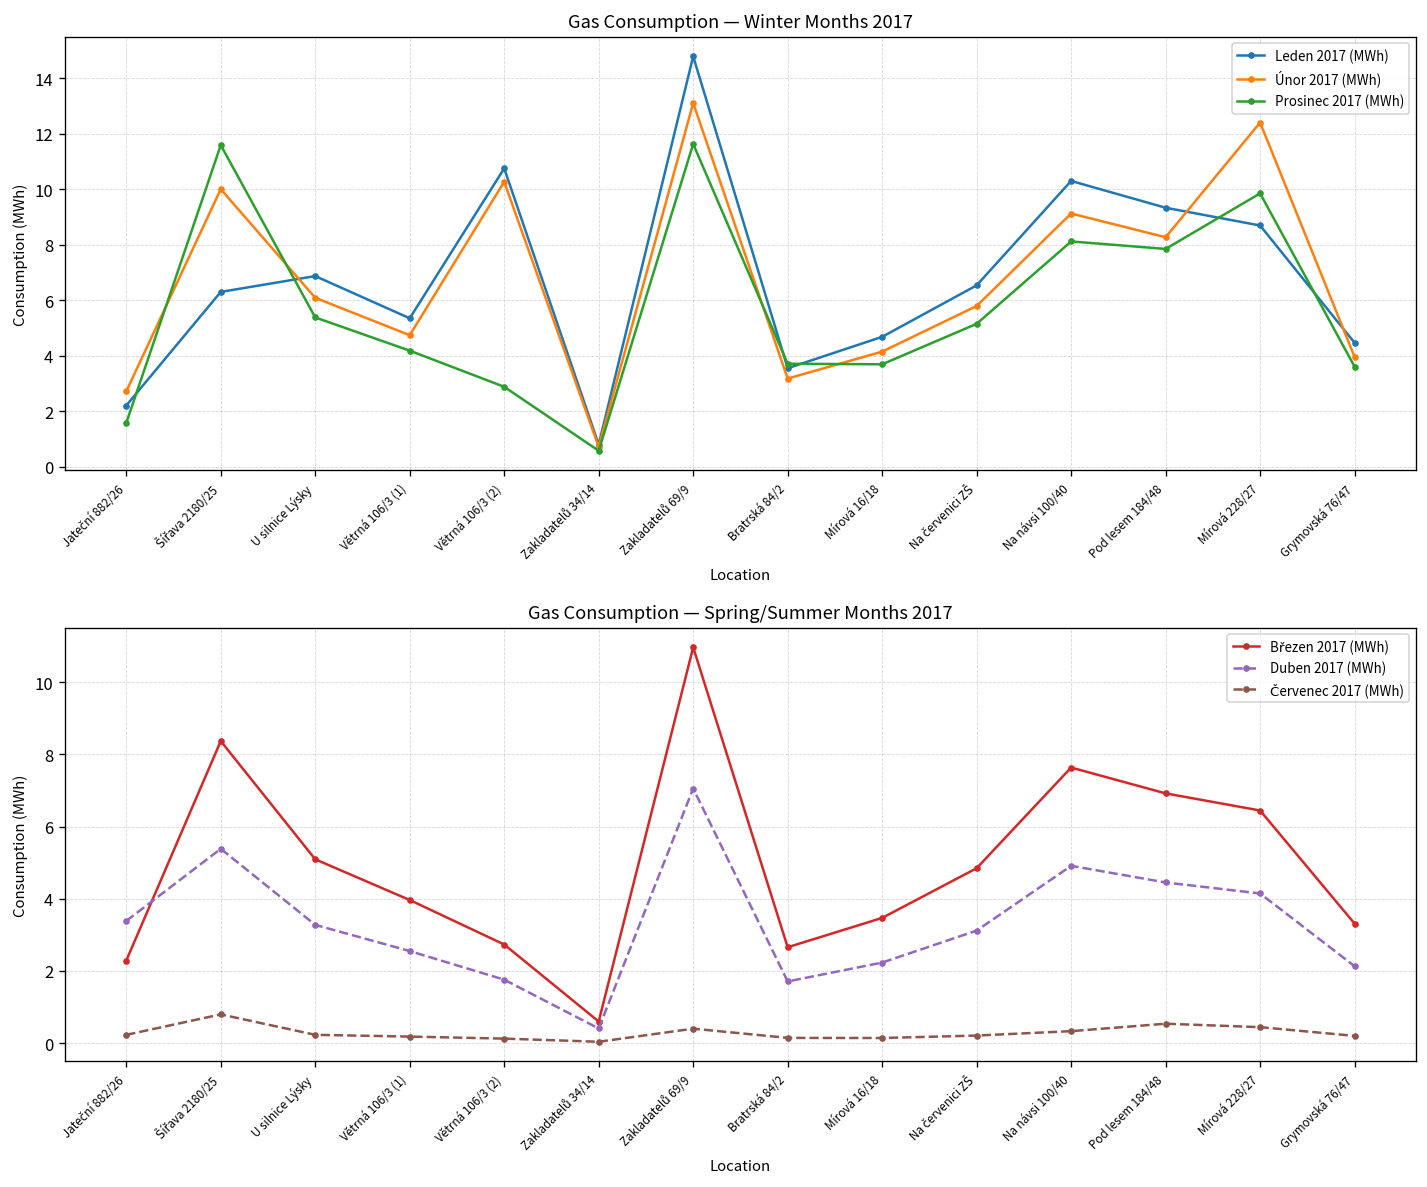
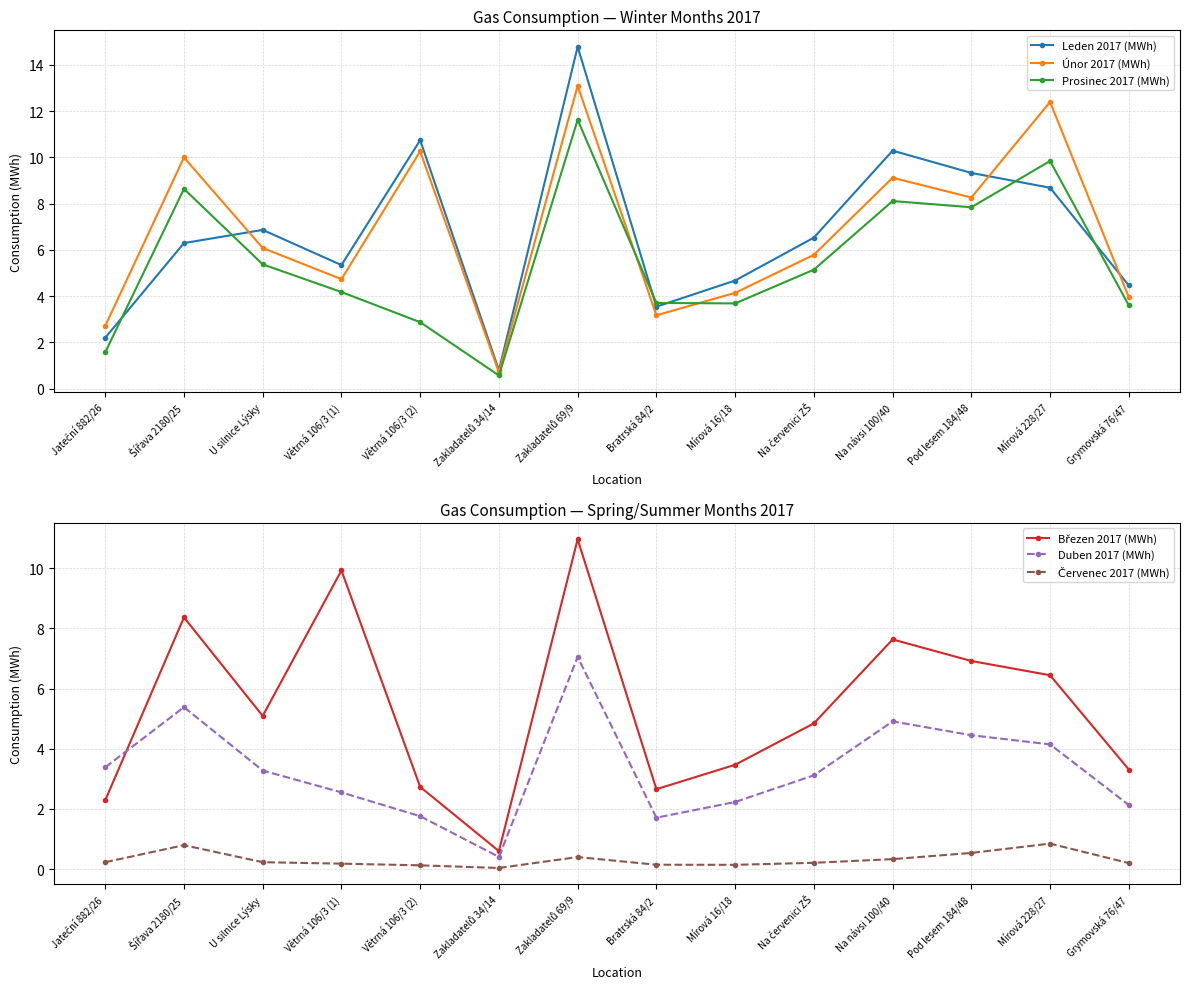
  {
    "Gas Consumption — Winter Months 2017": {
      "Leden 2017 (MWh)": {
        "Jateční 882/26": 2.2,
        "Šířava 2180/25": 6.3,
        "U silnice Lýsky": 6.9,
        "Větrná 106/3 (1)": 5.3,
        "Větrná 106/3 (2)": 10.7,
        "Zakladatelů 69/9": 14.8,
        "Bratrská 84/2": 3.5,
        "Mírová 16/18": 4.7,
        "Na červenici ZŠ": 6.5,
        "Na návsi 100/40": 10.3,
        "Pod lesem 184/48": 9.3,
        "Mírová 228/27": 8.7,
        "Grymovská 76/47": 4.5
      },
      "Únor 2017 (MWh)": {
        "Jateční 882/26": 2.7,
        "Šířava 2180/25": 10.0,
        "U silnice Lýsky": 6.1,
        "Větrná 106/3 (1)": 4.7,
        "Větrná 106/3 (2)": 10.3,
        "Zakladatelů 69/9": 13.1,
        "Bratrská 84/2": 3.2,
        "Mírová 16/18": 4.1,
        "Na červenici ZŠ": 5.8,
        "Na návsi 100/40": 9.1,
        "Pod lesem 184/48": 8.3,
        "Mírová 228/27": 12.4,
        "Grymovská 76/47": 4.0
      },
      "Prosinec 2017 (MWh)": {
        "Jateční 882/26": 1.6,
-       "Šířava 2180/25": 11.6,
+       "Šířava 2180/25": 8.6,
        "U silnice Lýsky": 5.4,
        "Větrná 106/3 (1)": 4.2,
        "Větrná 106/3 (2)": 2.9,
        "Zakladatelů 34/14": 0.6,
        "Zakladatelů 69/9": 11.6,
        "Bratrská 84/2": 3.7,
        "Mírová 16/18": 3.7,
        "Na červenici ZŠ": 5.1,
        "Na návsi 100/40": 8.1,
        "Pod lesem 184/48": 7.8,
        "Mírová 228/27": 9.8,
        "Grymovská 76/47": 3.6
      }
    },
    "Gas Consumption — Spring/Summer Months 2017": {
      "Březen 2017 (MWh)": {
        "Jateční 882/26": 2.3,
        "Šířava 2180/25": 8.4,
        "U silnice Lýsky": 5.1,
-       "Větrná 106/3 (1)": 4.0,
+       "Větrná 106/3 (1)": 9.9,
        "Větrná 106/3 (2)": 2.7,
        "Zakladatelů 34/14": 0.6,
        "Zakladatelů 69/9": 11.0,
        "Bratrská 84/2": 2.7,
        "Mírová 16/18": 3.5,
        "Na červenici ZŠ": 4.8,
        "Na návsi 100/40": 7.6,
        "Pod lesem 184/48": 6.9,
        "Mírová 228/27": 6.4,
        "Grymovská 76/47": 3.3
      },
      "Duben 2017 (MWh)": {
        "Jateční 882/26": 3.4,
        "Šířava 2180/25": 5.4,
        "U silnice Lýsky": 3.3,
        "Větrná 106/3 (1)": 2.5,
        "Větrná 106/3 (2)": 1.8,
        "Zakladatelů 34/14": 0.4,
        "Zakladatelů 69/9": 7.1,
        "Bratrská 84/2": 1.7,
        "Mírová 16/18": 2.2,
        "Na červenici ZŠ": 3.1,
        "Na návsi 100/40": 4.9,
        "Pod lesem 184/48": 4.5,
        "Mírová 228/27": 4.1,
        "Grymovská 76/47": 2.1
      },
      "Červenec 2017 (MWh)": {
        "Jateční 882/26": 0.2,
        "Šířava 2180/25": 0.8,
        "U silnice Lýsky": 0.2,
        "Větrná 106/3 (1)": 0.2,
        "Větrná 106/3 (2)": 0.1,
        "Zakladatelů 34/14": 0.0,
        "Zakladatelů 69/9": 0.4,
        "Bratrská 84/2": 0.1,
        "Mírová 16/18": 0.1,
        "Na červenici ZŠ": 0.2,
        "Na návsi 100/40": 0.3,
        "Pod lesem 184/48": 0.5,
-       "Mírová 228/27": 0.4,
+       "Mírová 228/27": 0.8,
        "Grymovská 76/47": 0.2
      }
    }
  }
